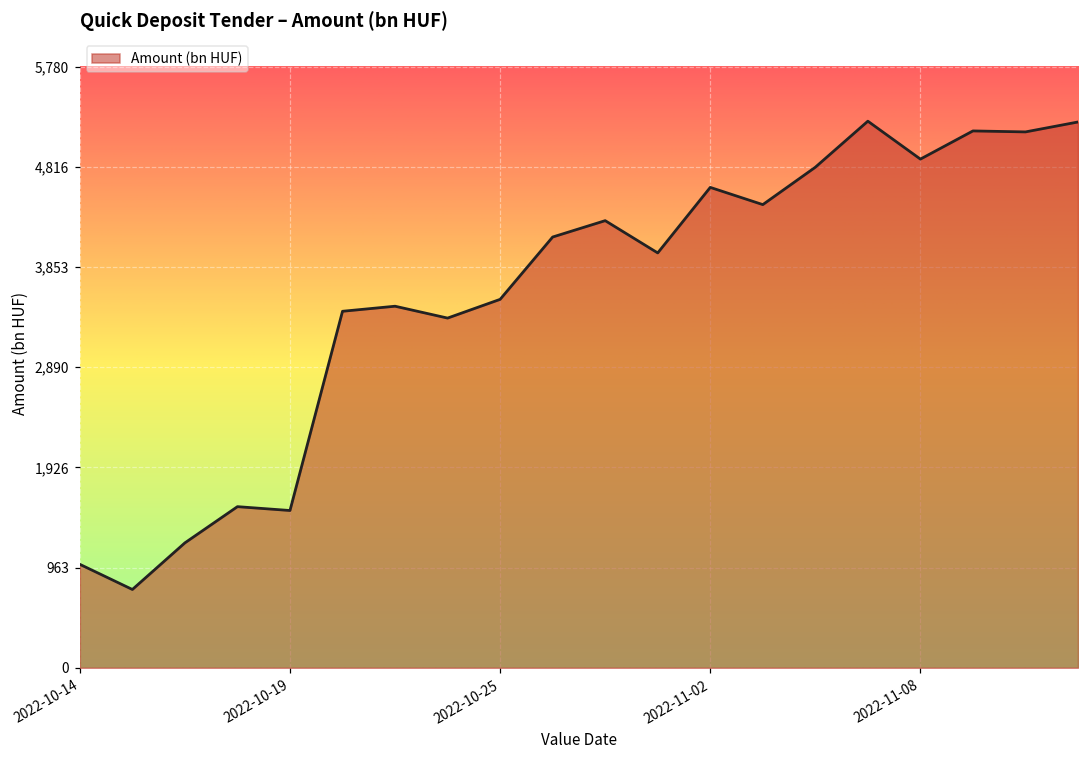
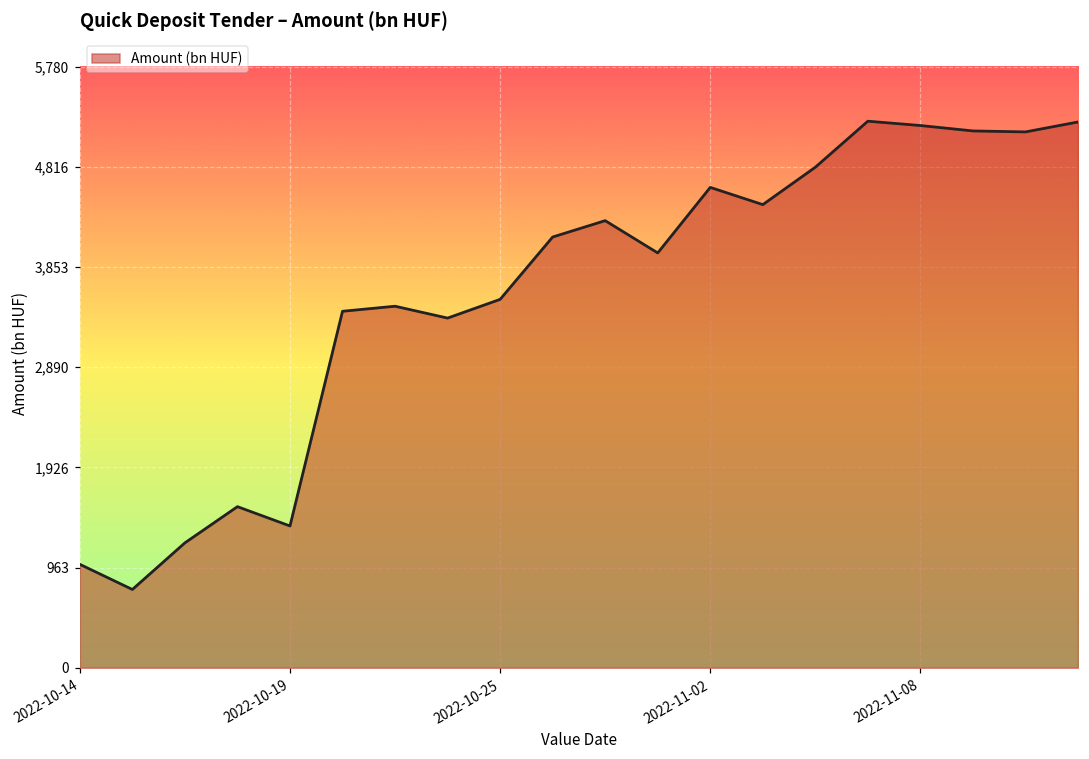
  {
    "2022-10-14": "1,000",
-   "2022-10-19": "1,500",
+   "2022-10-19": "1,400",
    "2022-10-25": "3,500",
    "2022-11-02": "4,600",
-   "2022-11-08": "4,900"
+   "2022-11-08": "5,200"
  }
